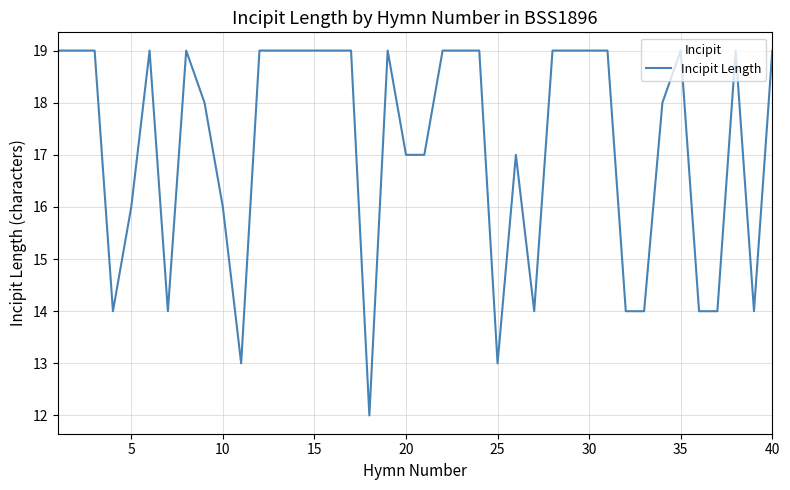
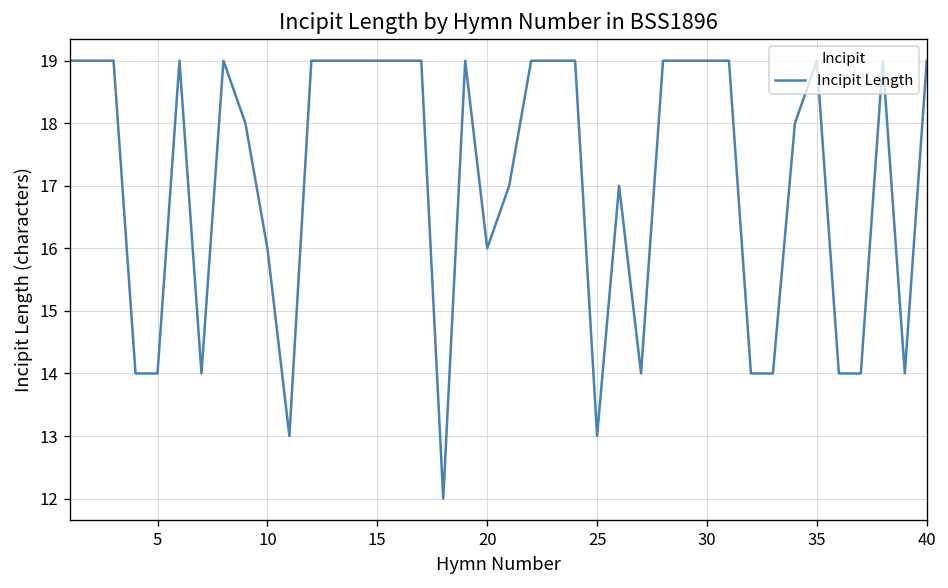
  {
-   "5": 16,
+   "5": 14,
    "10": 16,
    "15": 19,
-   "20": 17,
+   "20": 16,
    "25": 13,
    "30": 19,
    "40": 19
  }
